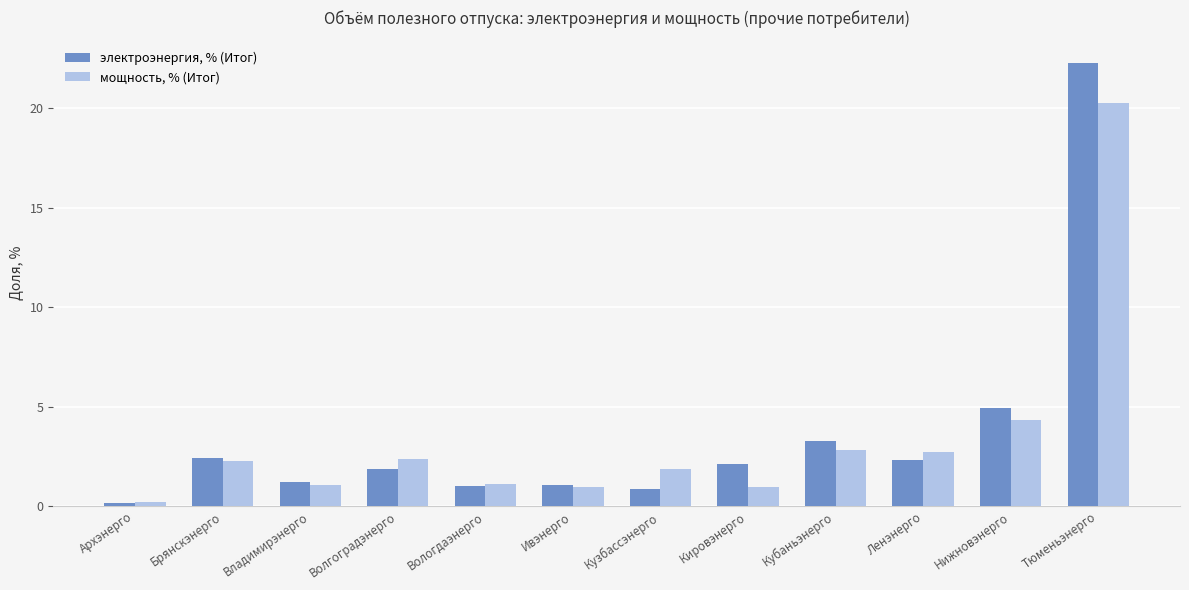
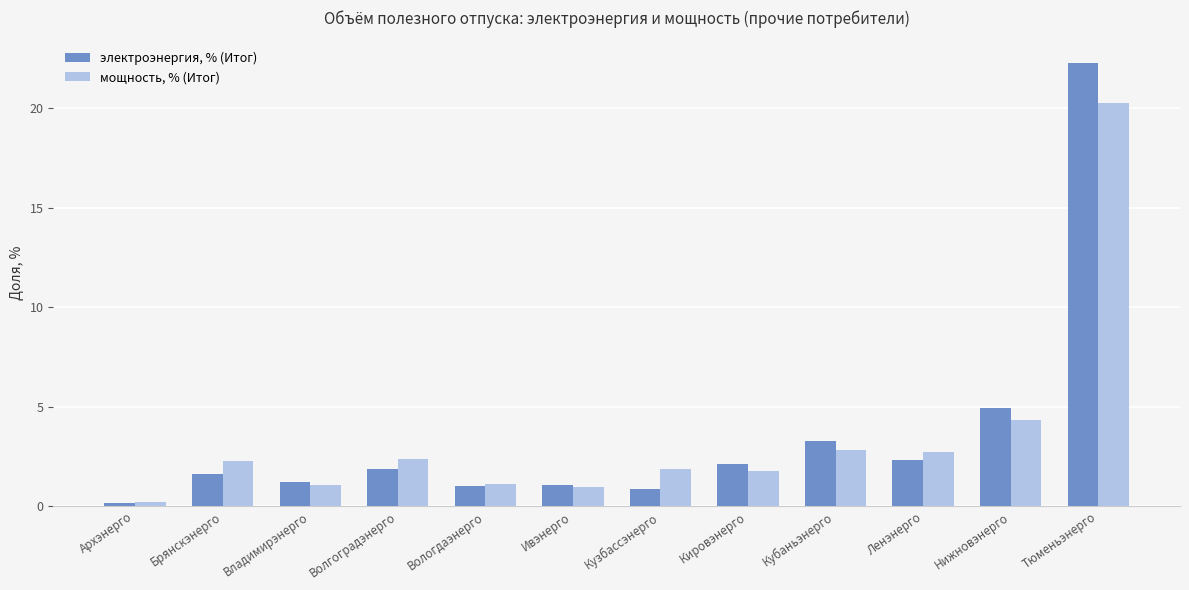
  {
    "электроэнергия, % (Итог)": {
      "Архэнерго": 0.1,
-     "Брянскэнерго": 2.4,
+     "Брянскэнерго": 1.6,
      "Владимирэнерго": 1.2,
      "Волгоградэнерго": 1.9,
      "Вологдаэнерго": 1.0,
      "Ивэнерго": 1.0,
      "Кузбассэнерго": 0.8,
      "Кировэнерго": 2.1,
      "Кубаньэнерго": 3.3,
      "Ленэнерго": 2.3,
      "Нижновэнерго": 4.9,
      "Тюменьэнерго": 22.3
    },
    "мощность, % (Итог)": {
      "Архэнерго": 0.2,
      "Брянскэнерго": 2.3,
      "Владимирэнерго": 1.0,
      "Волгоградэнерго": 2.3,
      "Вологдаэнерго": 1.1,
      "Ивэнерго": 0.9,
      "Кузбассэнерго": 1.9,
-     "Кировэнерго": 0.9,
+     "Кировэнерго": 1.7,
      "Кубаньэнерго": 2.8,
      "Ленэнерго": 2.7,
      "Нижновэнерго": 4.3,
      "Тюменьэнерго": 20.2
    }
  }
